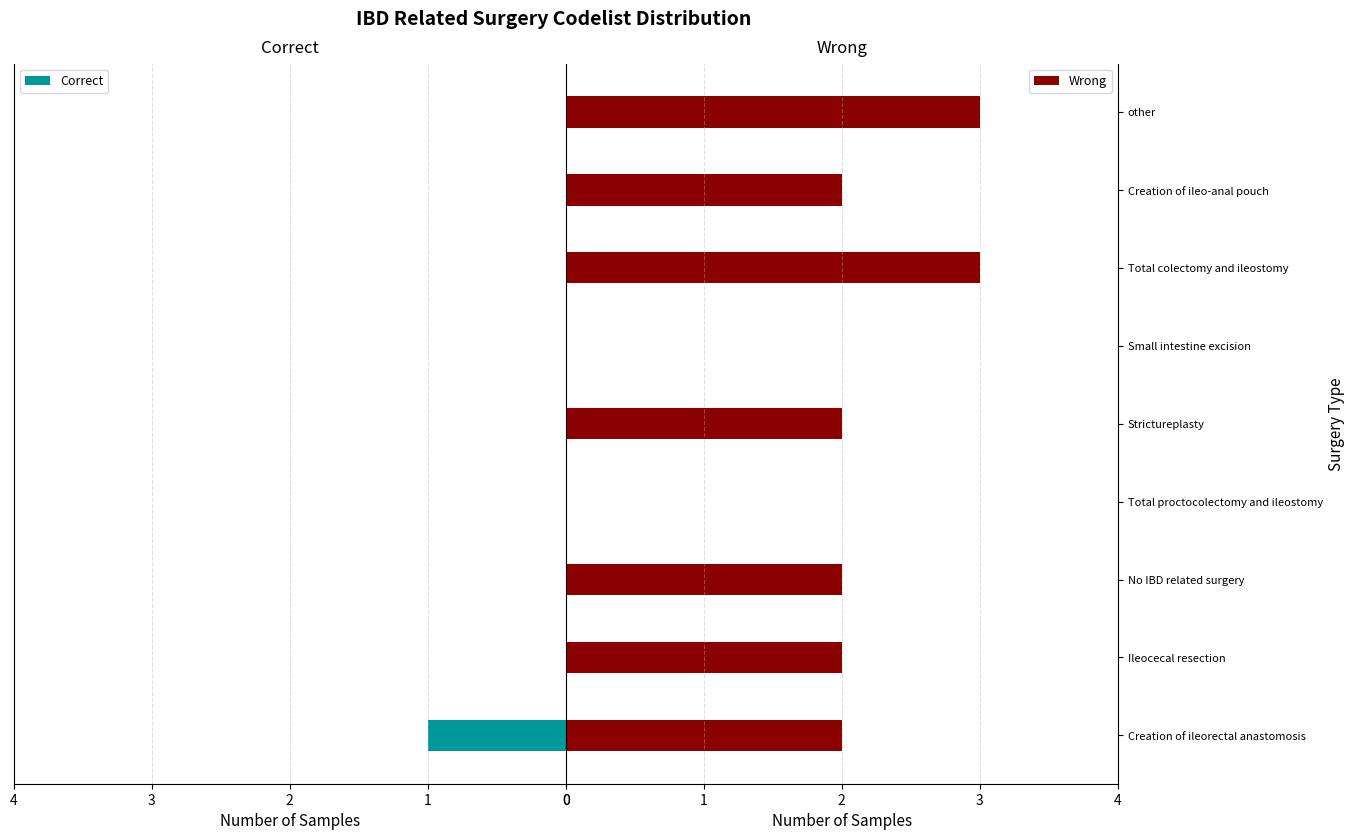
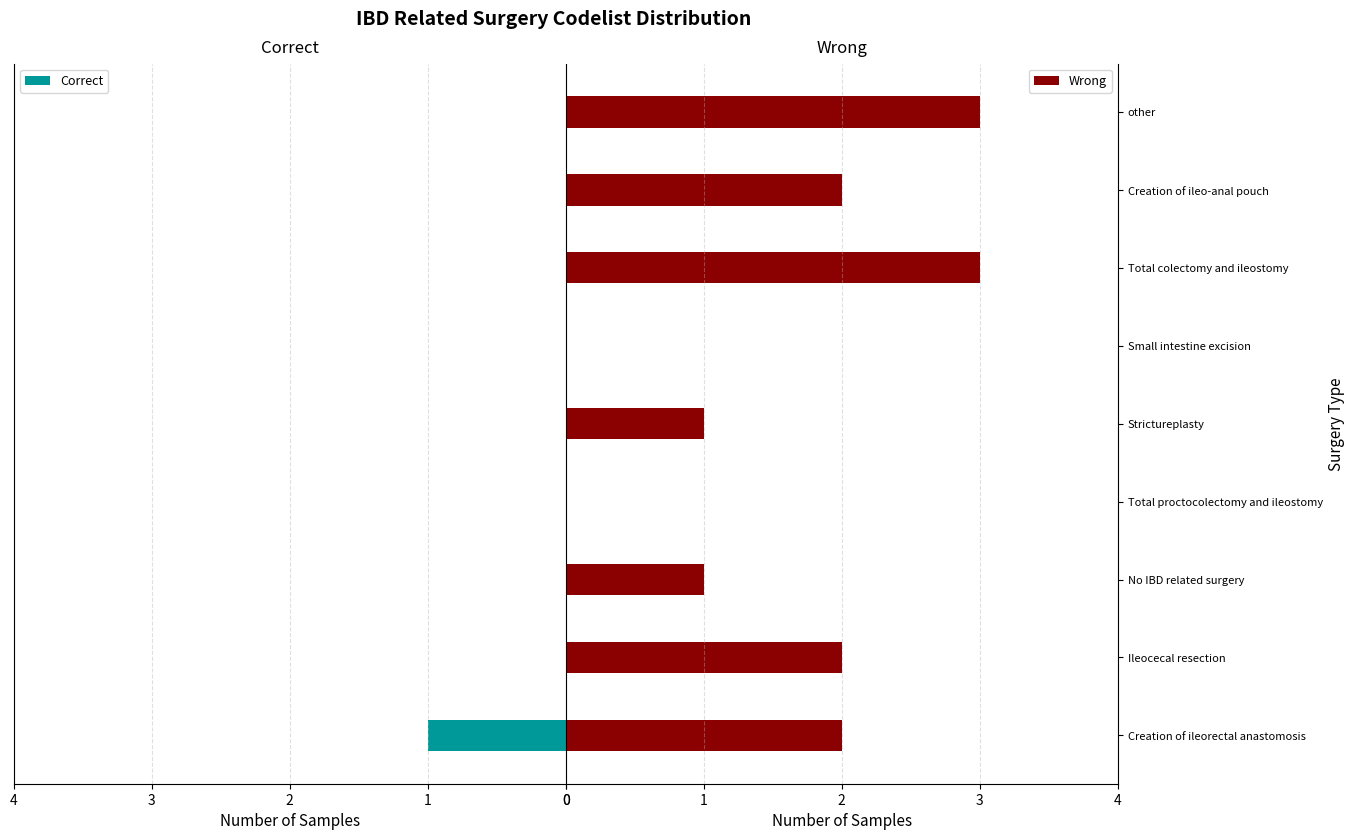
  {
    "Wrong": {
      "other": 3,
      "Creation of ileo-anal pouch": 2,
      "Total colectomy and ileostomy": 3,
      "Small intestine excision": 0,
-     "Strictureplasty": 2,
+     "Strictureplasty": 1,
      "Total proctocolectomy and ileostomy": 0,
-     "No IBD related surgery": 2,
+     "No IBD related surgery": 1,
      "Ileocecal resection": 2,
      "Creation of ileorectal anastomosis": 2
    }
  }
